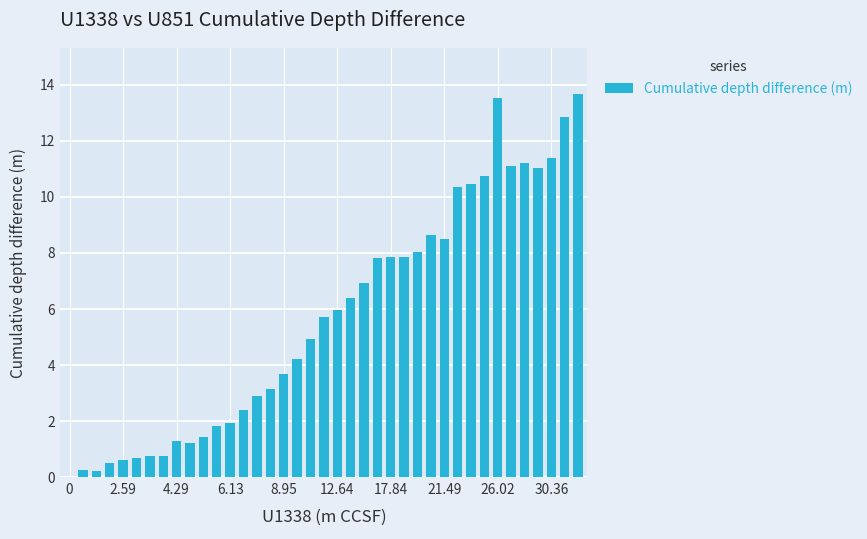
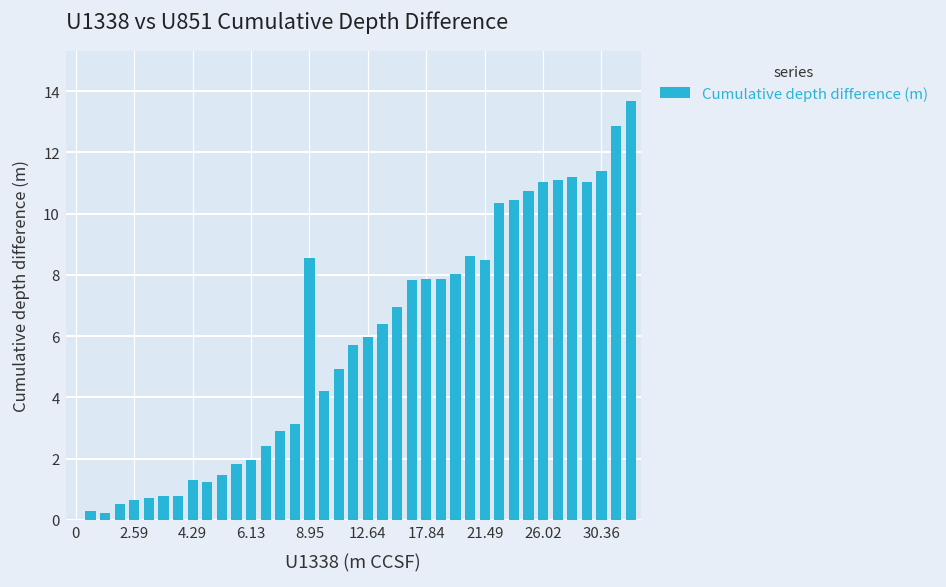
  {
    "0": 0.0,
    "2.59": 0.6,
    "4.29": 1.3,
    "6.13": 1.9,
-   "8.95": 3.7,
+   "8.95": 8.6,
    "12.64": 6.0,
    "17.84": 7.9,
    "21.49": 8.5,
-   "26.02": 13.5,
+   "26.02": 11.0,
    "30.36": 11.4
  }
